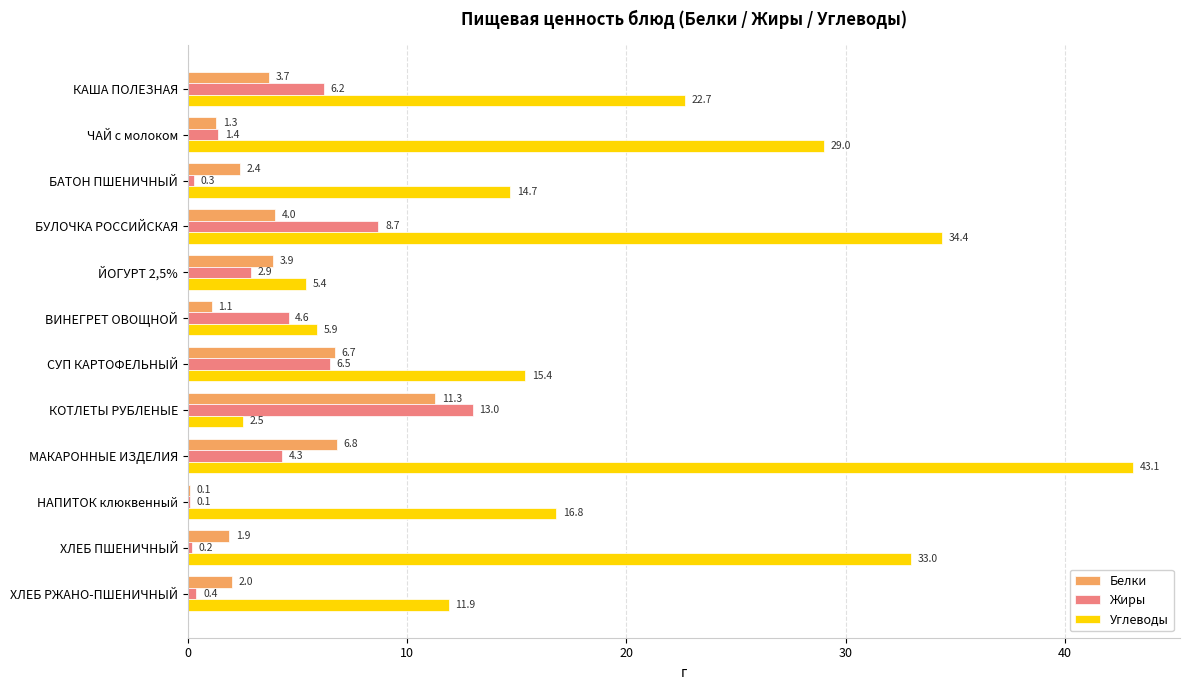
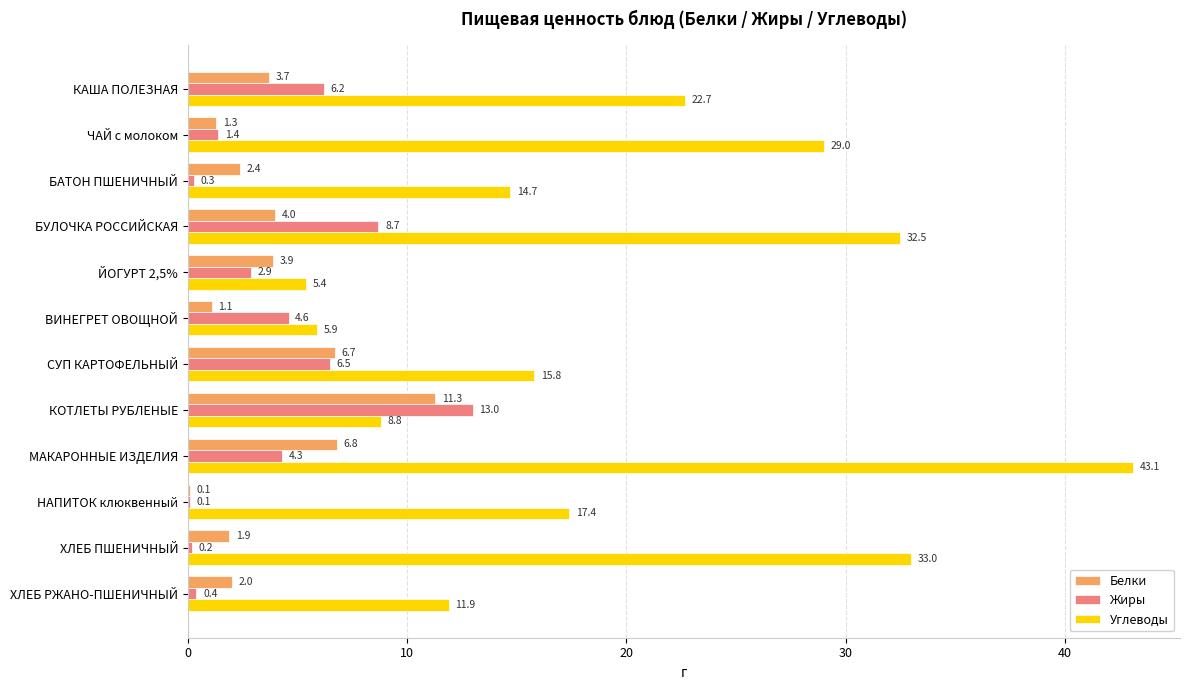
  {
    "Углеводы": {
      "КАША ПОЛЕЗНАЯ": 22.7,
      "ЧАЙ с молоком": 29.0,
      "БАТОН ПШЕНИЧНЫЙ": 14.7,
-     "БУЛОЧКА РОССИЙСКАЯ": 34.4,
+     "БУЛОЧКА РОССИЙСКАЯ": 32.5,
      "ЙОГУРТ 2,5%": 5.4,
      "ВИНЕГРЕТ ОВОЩНОЙ": 5.9,
-     "СУП КАРТОФЕЛЬНЫЙ": 15.4,
-     "КОТЛЕТЫ РУБЛЕНЫЕ": 2.5,
+     "СУП КАРТОФЕЛЬНЫЙ": 15.8,
+     "КОТЛЕТЫ РУБЛЕНЫЕ": 8.8,
      "МАКАРОННЫЕ ИЗДЕЛИЯ": 43.1,
-     "НАПИТОК клюквенный": 16.8,
+     "НАПИТОК клюквенный": 17.4,
      "ХЛЕБ ПШЕНИЧНЫЙ": 33.0,
      "ХЛЕБ РЖАНО-ПШЕНИЧНЫЙ": 11.9
    }
  }
